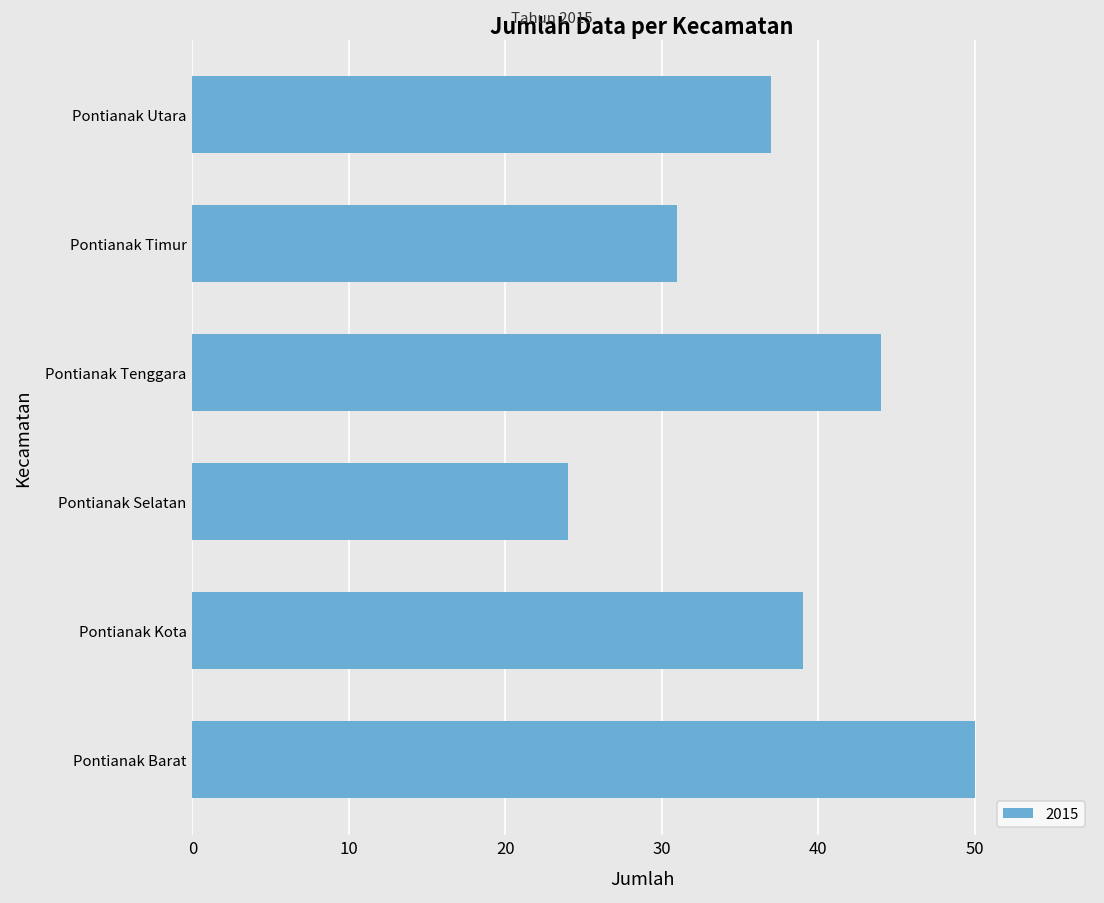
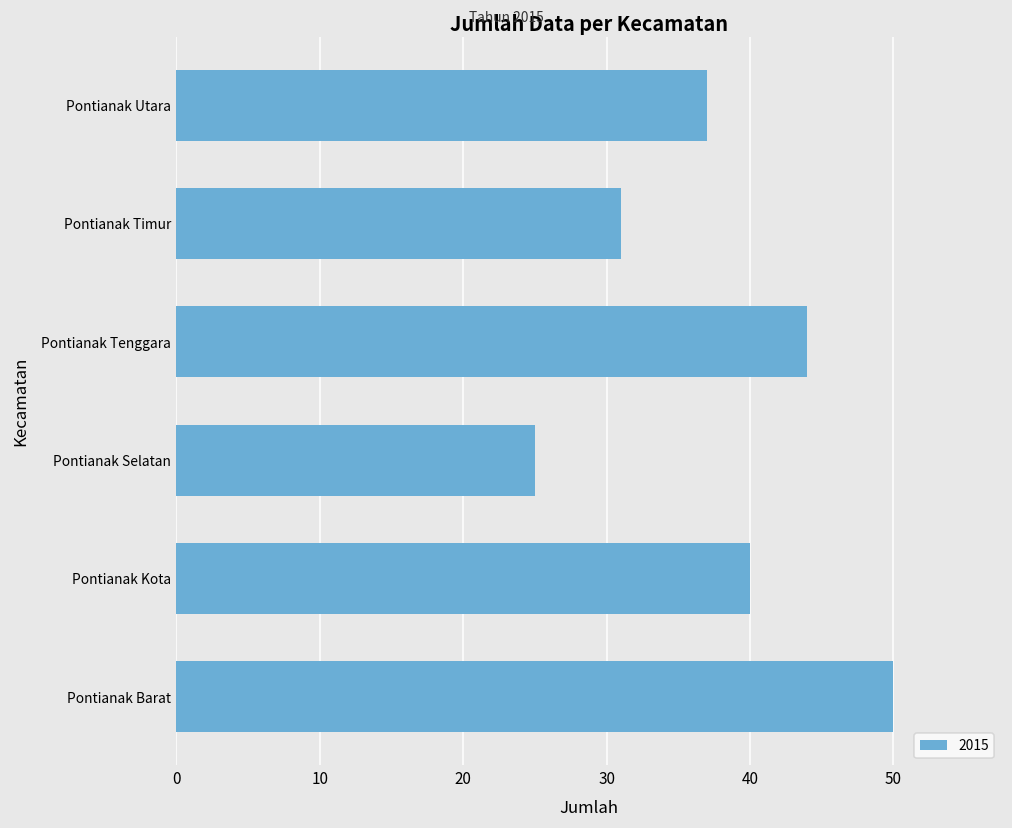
  {
    "Pontianak Utara": 37,
    "Pontianak Timur": 31,
    "Pontianak Tenggara": 44,
-   "Pontianak Selatan": 24,
-   "Pontianak Kota": 39,
+   "Pontianak Selatan": 25,
+   "Pontianak Kota": 40,
    "Pontianak Barat": 50
  }
